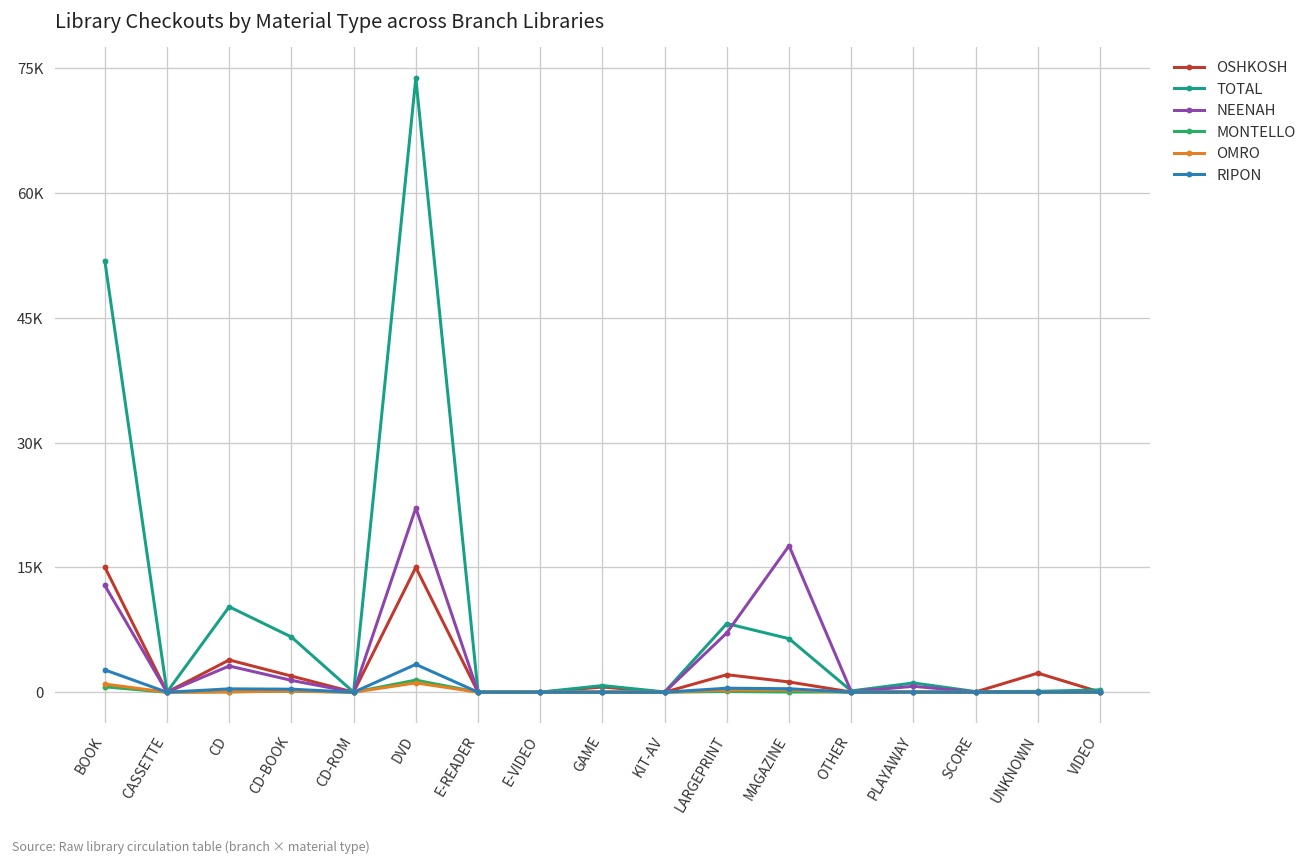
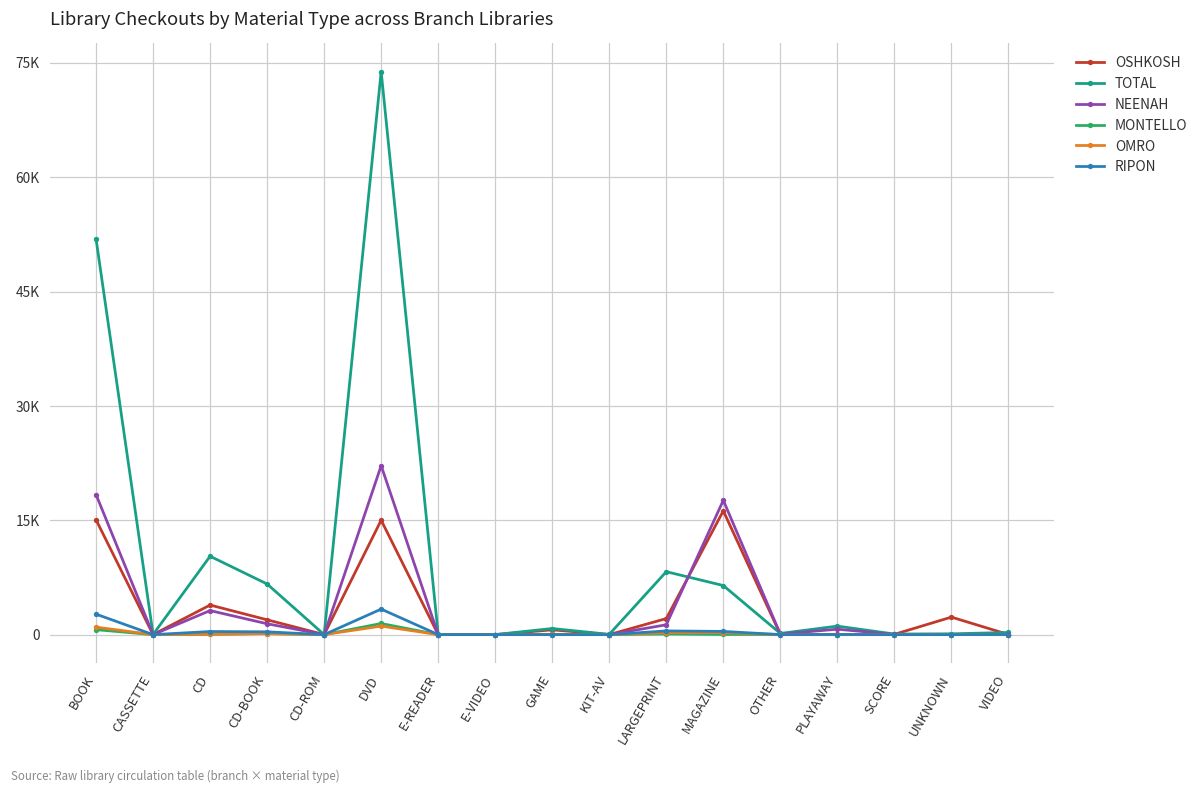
  {
    "OSHKOSH": {
      "BOOK": 15000,
      "CD": 4000,
      "CD-BOOK": 2000,
      "DVD": 15000,
      "LARGEPRINT": 2000,
-     "MAGAZINE": 1000,
+     "MAGAZINE": 16000,
      "UNKNOWN": 2000
    },
    "NEENAH": {
-     "BOOK": 13000,
+     "BOOK": 18000,
      "CD": 3000,
      "CD-BOOK": 1000,
      "DVD": 22000,
-     "LARGEPRINT": 7000,
+     "LARGEPRINT": 1000,
      "MAGAZINE": 18000,
      "PLAYAWAY": 1000
    },
    "RIPON": {
      "BOOK": 3000,
      "DVD": 3000
    }
  }
